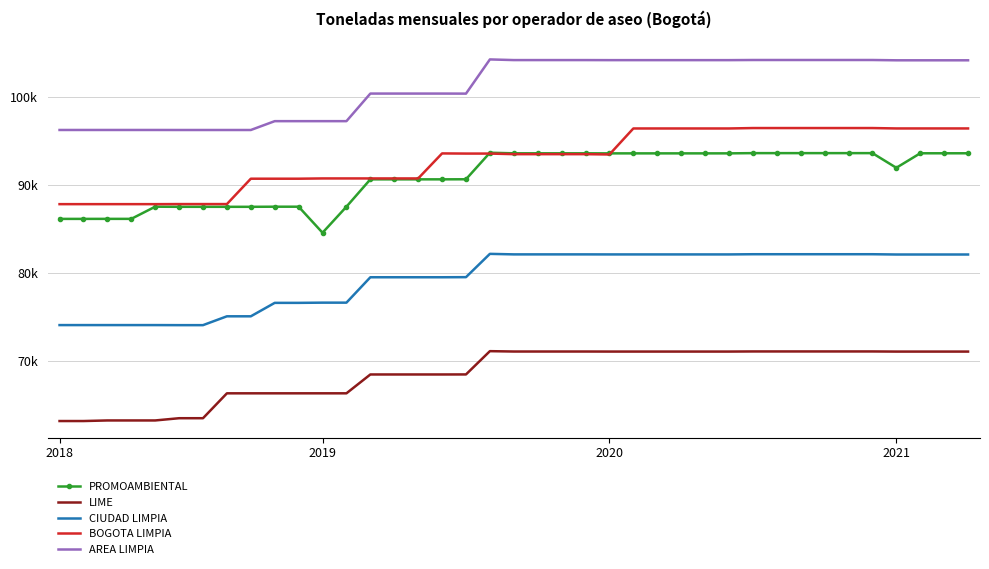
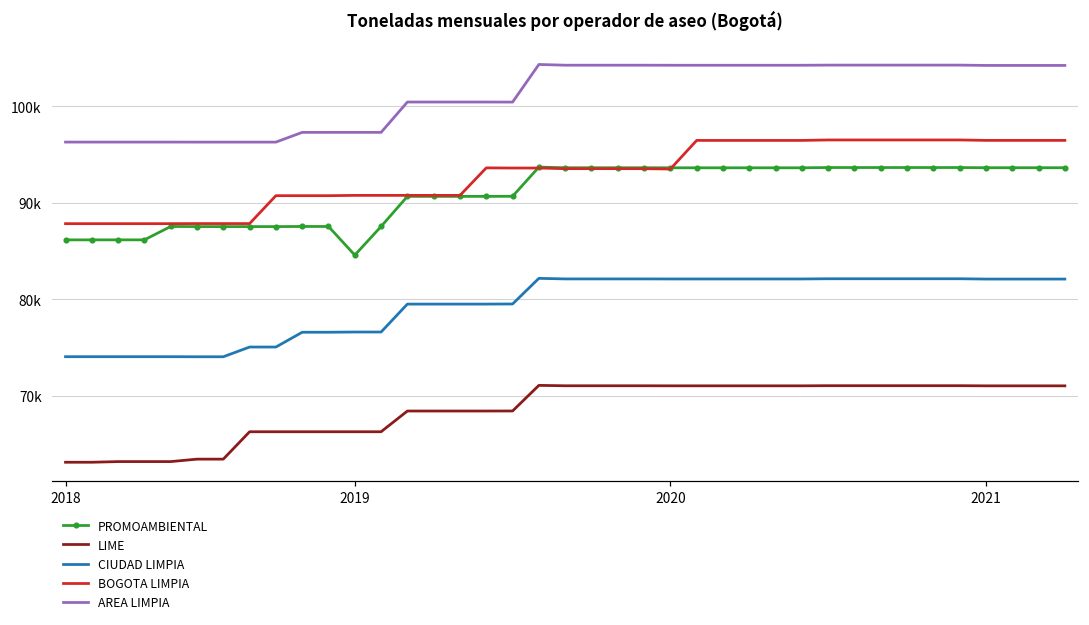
  {
    "PROMOAMBIENTAL": {
      "2018": 86000,
      "2019": 85000,
-     "2021": 92000
+     "2021": 94000
    },
    "LIME": {
      "2018": 63000,
      "2019": 66000,
      "2020": 71000,
      "2021": 71000
    },
    "CIUDAD LIMPIA": {
      "2018": 74000,
      "2019": 77000,
      "2020": 82000,
      "2021": 82000
    },
    "BOGOTA LIMPIA": {
      "2018": 88000,
      "2019": 91000,
      "2021": 96000
    },
    "AREA LIMPIA": {
      "2018": 96000,
      "2019": 97000,
      "2020": 104000,
      "2021": 104000
    }
  }
